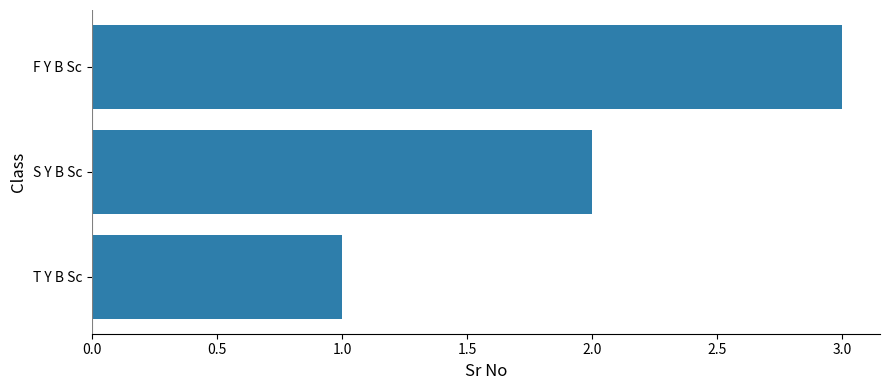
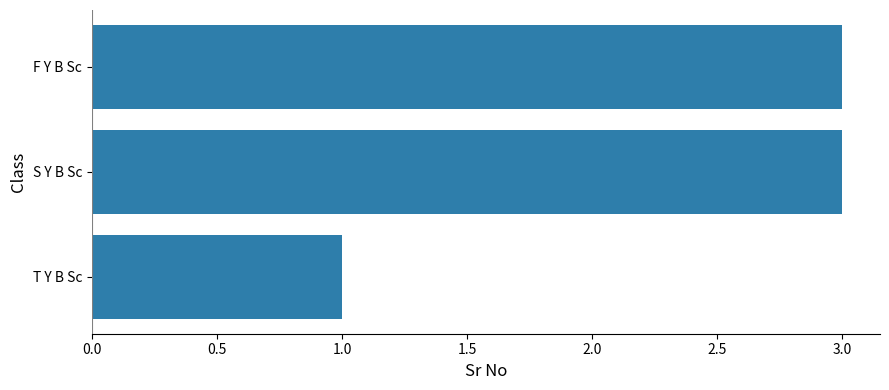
  {
    "F Y B Sc": 3,
-   "S Y B Sc": 2,
+   "S Y B Sc": 3,
    "T Y B Sc": 1
  }
